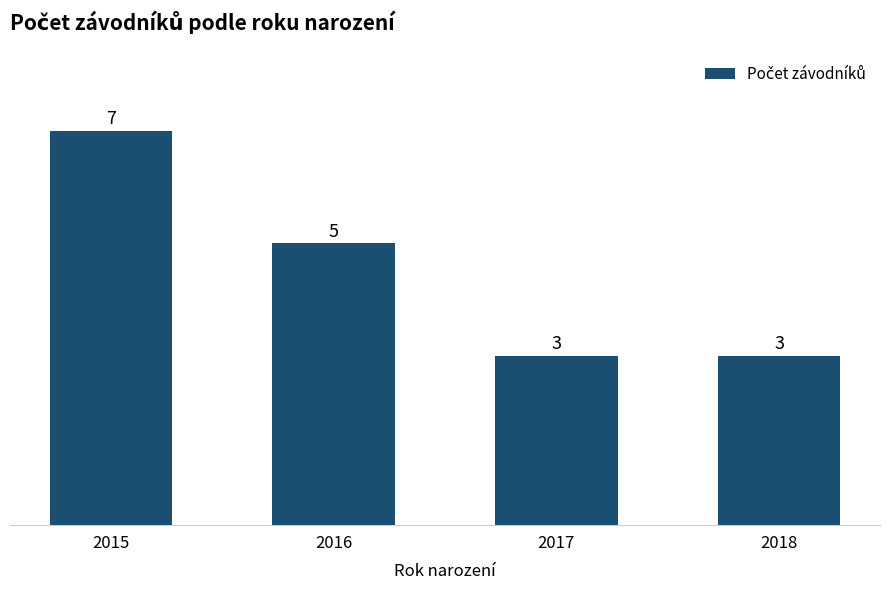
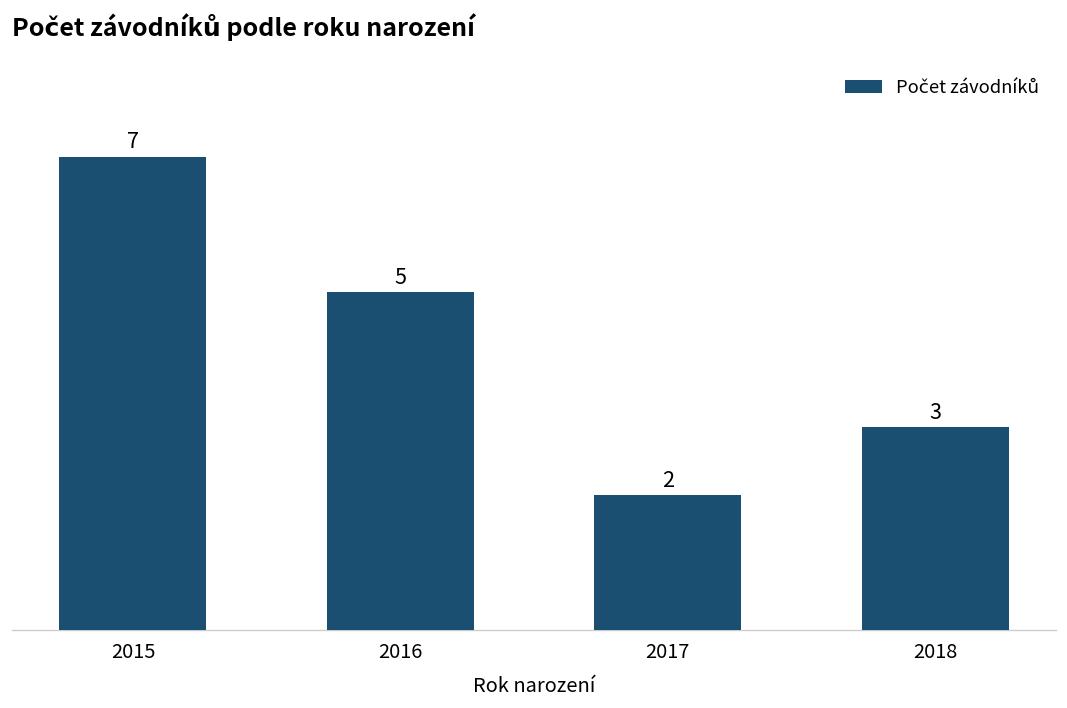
  {
    "2015": 7,
    "2016": 5,
-   "2017": 3,
+   "2017": 2,
    "2018": 3
  }
